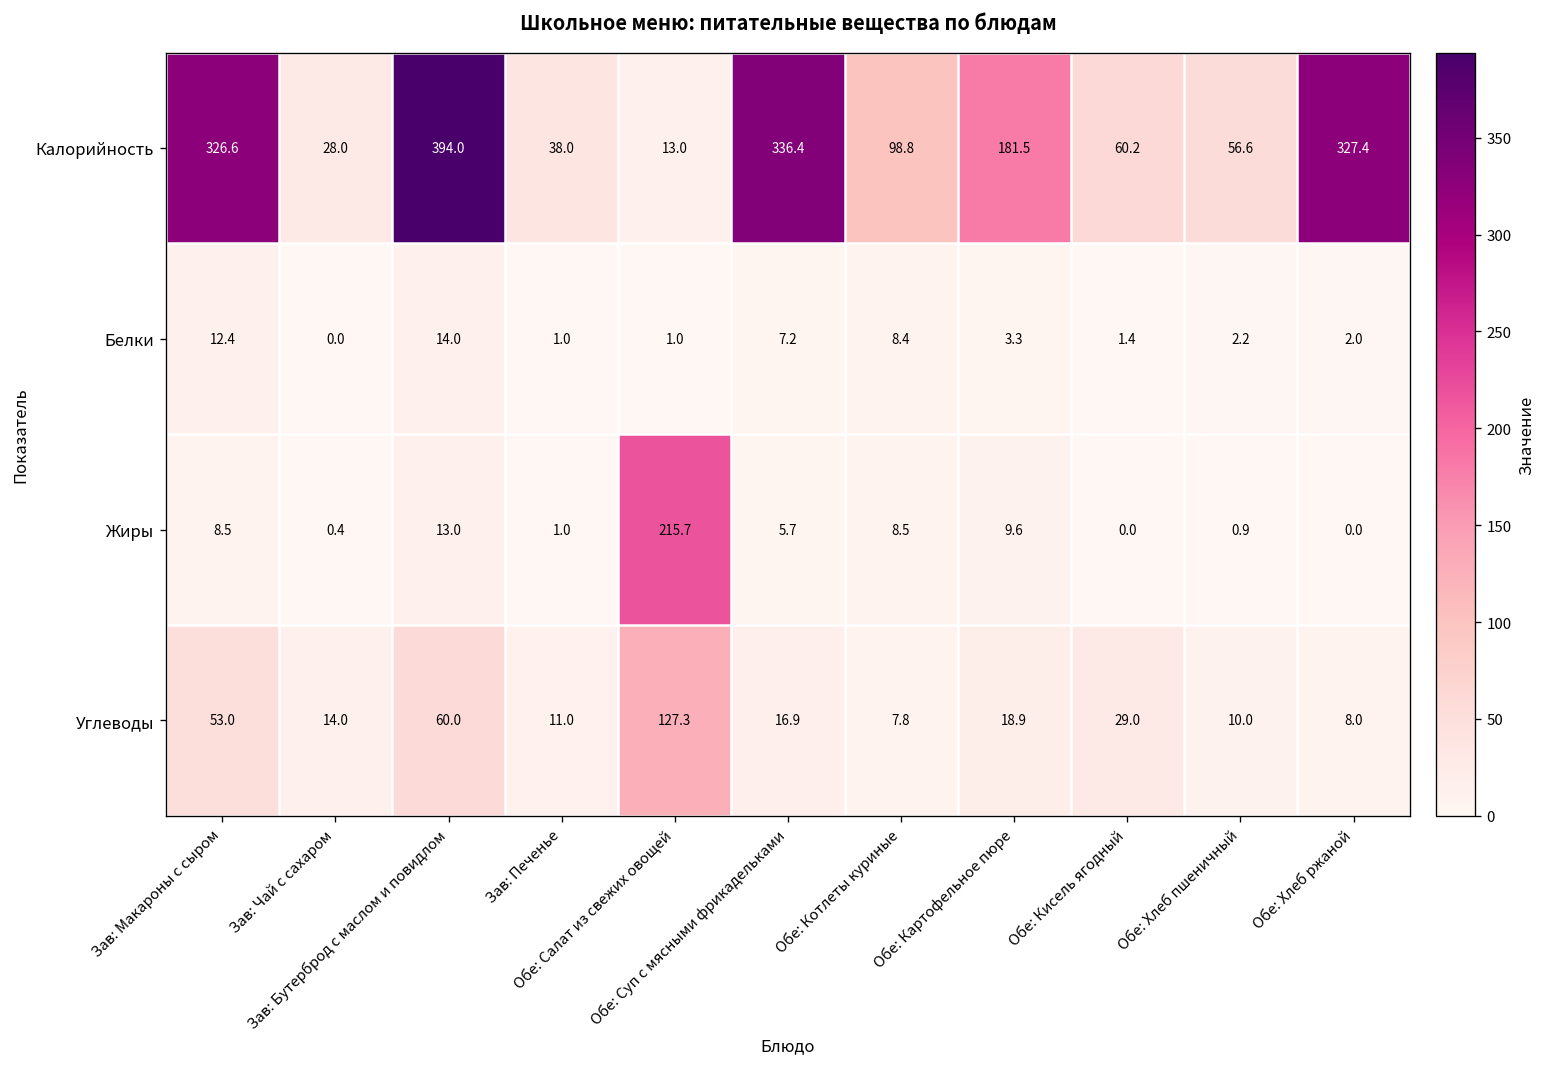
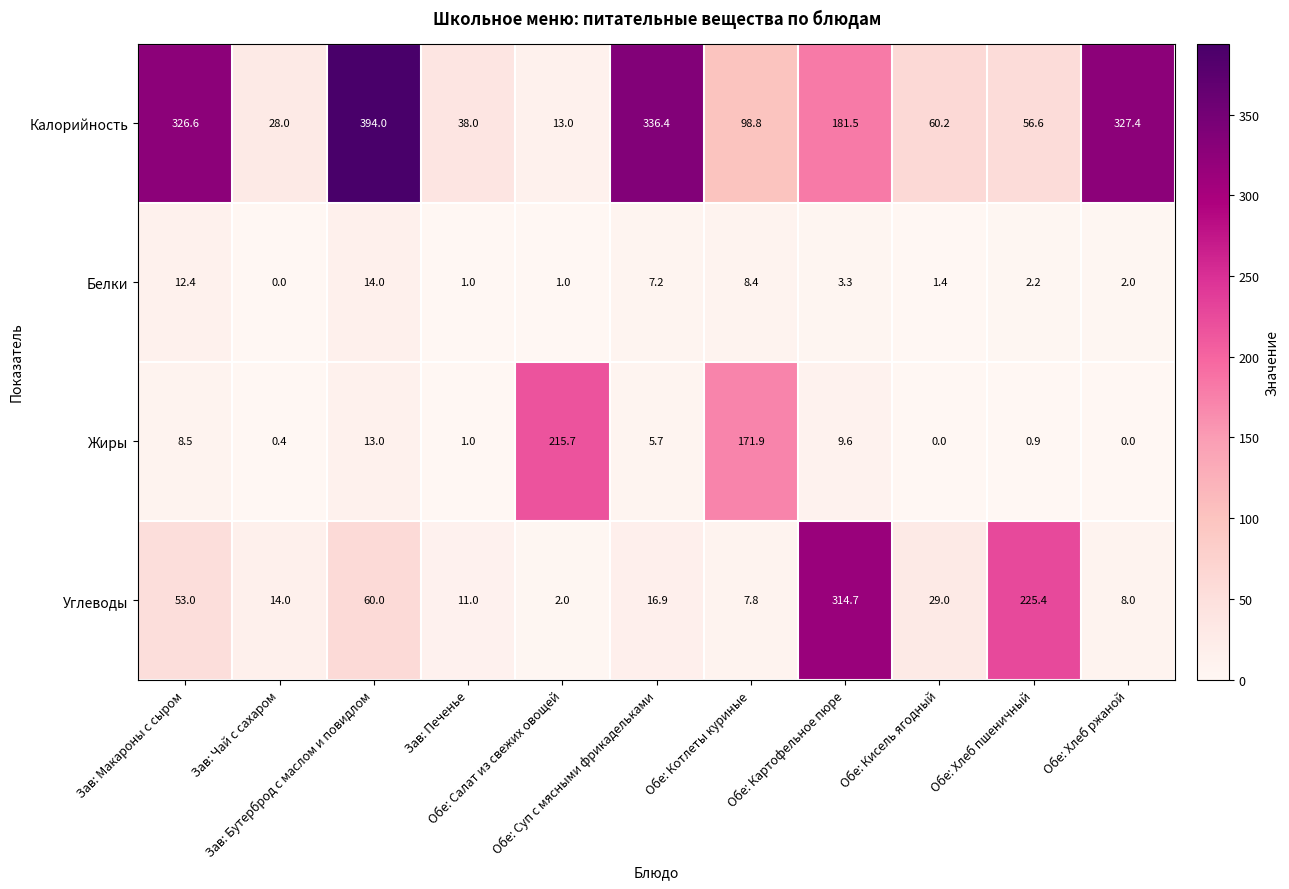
  {
    "Калорийность": {
      "Зав: Макароны с сыром": 326.6,
      "Зав: Чай с сахаром": 28.0,
      "Зав: Бутерброд с маслом и повидлом": 394.0,
      "Зав: Печенье": 38.0,
      "Обе: Салат из свежих овощей": 13.0,
      "Обе: Суп с мясными фрикадельками": 336.4,
      "Обе: Котлеты куриные": 98.8,
      "Обе: Картофельное пюре": 181.5,
      "Обе: Кисель ягодный": 60.2,
      "Обе: Хлеб пшеничный": 56.6,
      "Обе: Хлеб ржаной": 327.4
    },
    "Белки": {
      "Зав: Макароны с сыром": 12.4,
      "Зав: Чай с сахаром": 0.0,
      "Зав: Бутерброд с маслом и повидлом": 14.0,
      "Зав: Печенье": 1.0,
      "Обе: Салат из свежих овощей": 1.0,
      "Обе: Суп с мясными фрикадельками": 7.2,
      "Обе: Котлеты куриные": 8.4,
      "Обе: Картофельное пюре": 3.3,
      "Обе: Кисель ягодный": 1.4,
      "Обе: Хлеб пшеничный": 2.2,
      "Обе: Хлеб ржаной": 2.0
    },
    "Жиры": {
      "Зав: Макароны с сыром": 8.5,
      "Зав: Чай с сахаром": 0.4,
      "Зав: Бутерброд с маслом и повидлом": 13.0,
      "Зав: Печенье": 1.0,
      "Обе: Салат из свежих овощей": 215.7,
      "Обе: Суп с мясными фрикадельками": 5.7,
-     "Обе: Котлеты куриные": 8.5,
+     "Обе: Котлеты куриные": 171.9,
      "Обе: Картофельное пюре": 9.6,
      "Обе: Кисель ягодный": 0.0,
      "Обе: Хлеб пшеничный": 0.9,
      "Обе: Хлеб ржаной": 0.0
    },
    "Углеводы": {
      "Зав: Макароны с сыром": 53.0,
      "Зав: Чай с сахаром": 14.0,
      "Зав: Бутерброд с маслом и повидлом": 60.0,
      "Зав: Печенье": 11.0,
-     "Обе: Салат из свежих овощей": 127.3,
+     "Обе: Салат из свежих овощей": 2.0,
      "Обе: Суп с мясными фрикадельками": 16.9,
      "Обе: Котлеты куриные": 7.8,
-     "Обе: Картофельное пюре": 18.9,
+     "Обе: Картофельное пюре": 314.7,
      "Обе: Кисель ягодный": 29.0,
-     "Обе: Хлеб пшеничный": 10.0,
+     "Обе: Хлеб пшеничный": 225.4,
      "Обе: Хлеб ржаной": 8.0
    }
  }
